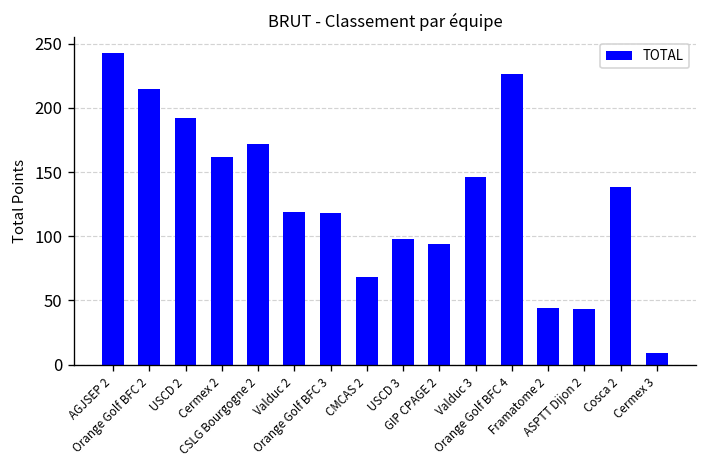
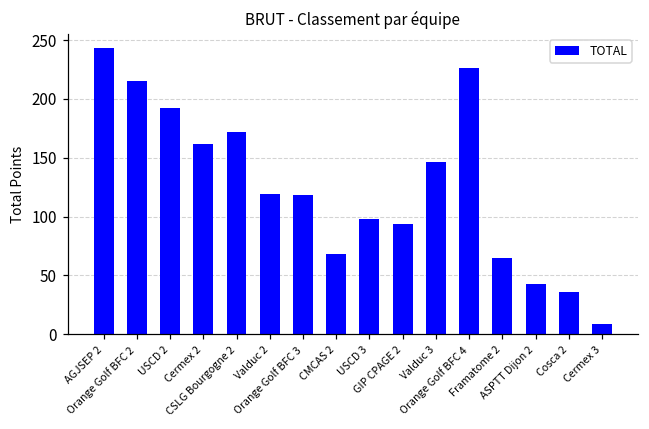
  {
    "AGJSEP 2": 243,
    "Orange Golf BFC 2": 215,
    "USCD 2": 192,
    "Cermex 2": 162,
    "CSLG Bourgogne 2": 172,
    "Valduc 2": 119,
    "Orange Golf BFC 3": 118,
    "CMCAS 2": 68,
    "USCD 3": 98,
    "GIP CPAGE 2": 94,
    "Valduc 3": 146,
    "Orange Golf BFC 4": 226,
-   "Framatome 2": 44,
+   "Framatome 2": 65,
    "ASPTT Dijon 2": 43,
-   "Cosca 2": 138,
+   "Cosca 2": 36,
    "Cermex 3": 9
  }
